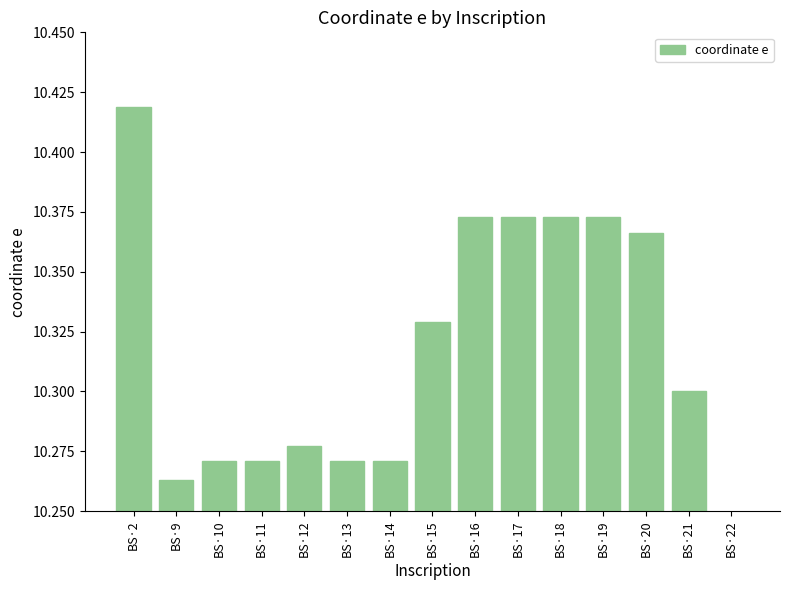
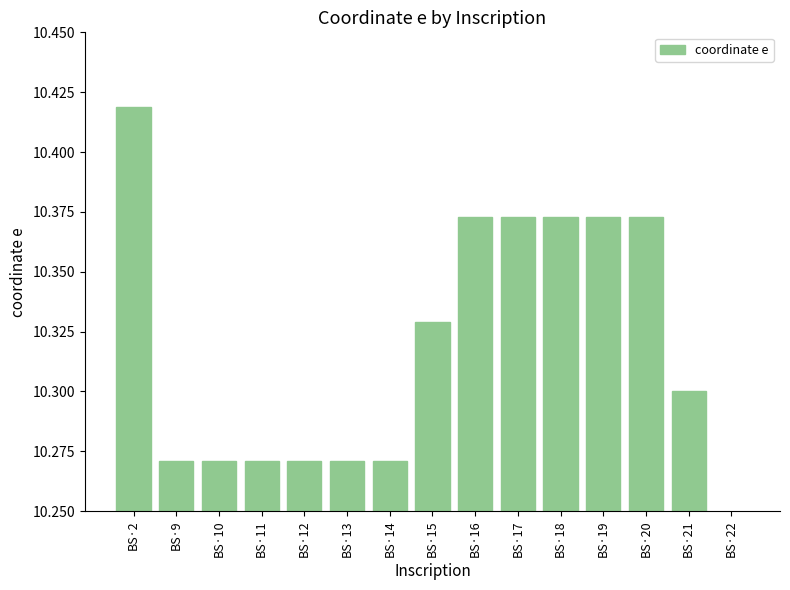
  {
    "BS·2": 10.419,
-   "BS·9": 10.263,
+   "BS·9": 10.271,
    "BS·10": 10.271,
    "BS·11": 10.271,
-   "BS·12": 10.277,
+   "BS·12": 10.271,
    "BS·13": 10.271,
    "BS·14": 10.271,
    "BS·15": 10.329,
    "BS·16": 10.373,
    "BS·17": 10.373,
    "BS·18": 10.373,
    "BS·19": 10.373,
-   "BS·20": 10.366,
+   "BS·20": 10.373,
    "BS·21": 10.300
  }
